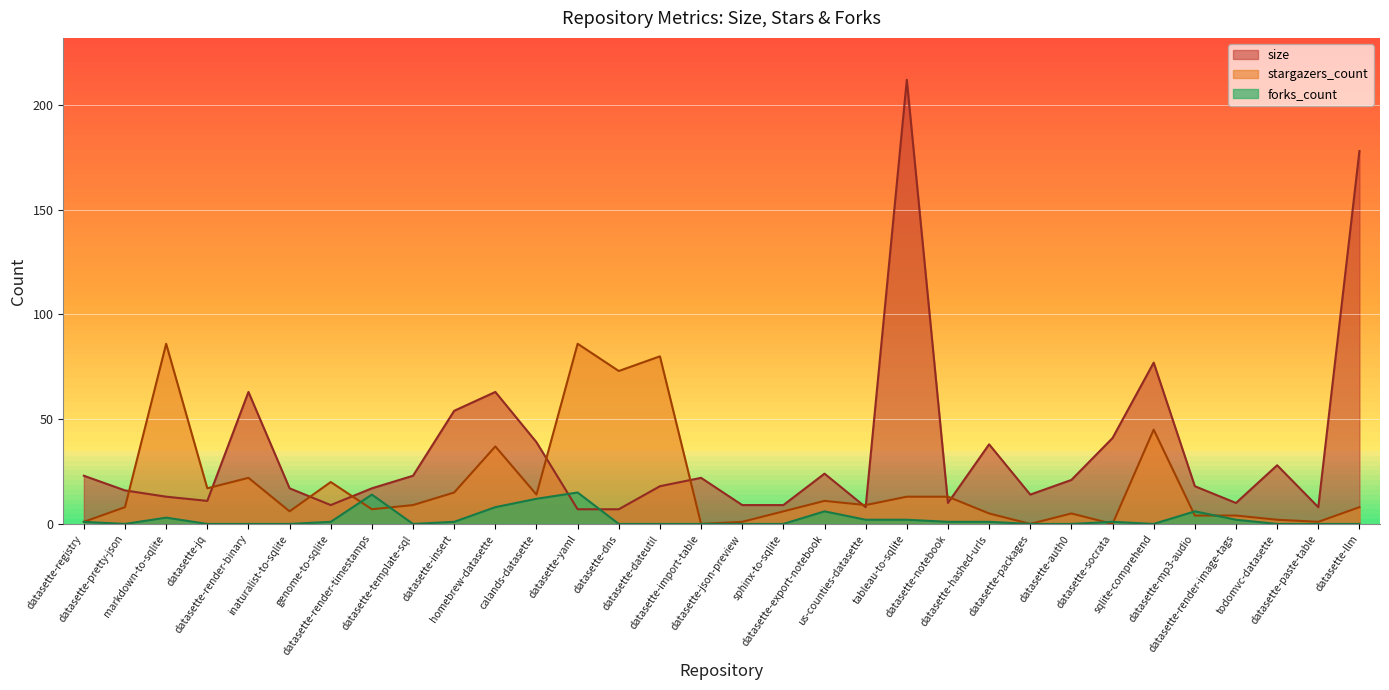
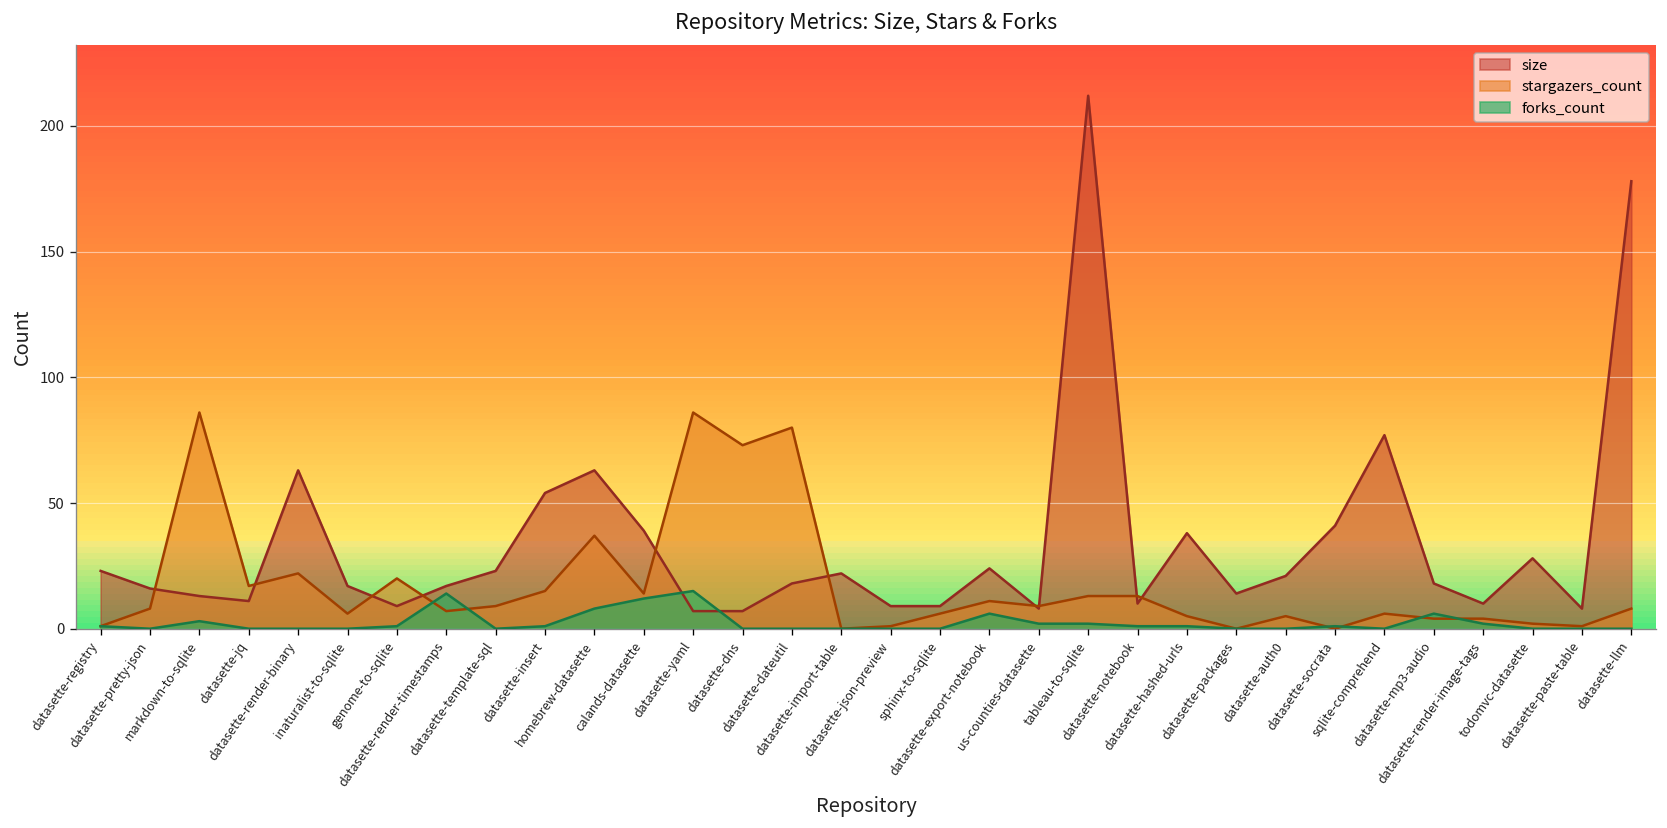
  {
    "size": {
      "datasette-registry": 23,
      "datasette-pretty-json": 16,
      "markdown-to-sqlite": 13,
      "datasette-jq": 11,
      "datasette-render-binary": 63,
      "inaturalist-to-sqlite": 17,
      "genome-to-sqlite": 9,
      "datasette-render-timestamps": 17,
      "datasette-template-sql": 23,
      "datasette-insert": 54,
      "homebrew-datasette": 63,
      "calands-datasette": 39,
      "datasette-yaml": 7,
      "datasette-dns": 7,
      "datasette-dateutil": 18,
      "datasette-import-table": 22,
      "datasette-json-preview": 9,
      "sphinx-to-sqlite": 9,
      "datasette-export-notebook": 24,
      "tableau-to-sqlite": 212,
      "datasette-notebook": 10,
      "datasette-hashed-urls": 38,
      "datasette-packages": 14,
      "datasette-auth0": 21,
      "datasette-socrata": 41,
      "sqlite-comprehend": 77,
      "datasette-mp3-audio": 18,
      "datasette-render-image-tags": 10,
      "todomvc-datasette": 28,
      "datasette-paste-table": 8,
      "datasette-llm": 178
    },
    "stargazers_count": {
      "datasette-pretty-json": 8,
      "markdown-to-sqlite": 86,
      "datasette-jq": 17,
      "datasette-render-binary": 22,
      "inaturalist-to-sqlite": 6,
      "genome-to-sqlite": 20,
      "datasette-render-timestamps": 7,
      "datasette-template-sql": 9,
      "datasette-insert": 15,
      "homebrew-datasette": 37,
      "calands-datasette": 14,
      "datasette-yaml": 86,
      "datasette-dns": 73,
      "datasette-dateutil": 80,
      "sphinx-to-sqlite": 6,
      "datasette-export-notebook": 11,
      "tableau-to-sqlite": 13,
      "datasette-notebook": 13,
      "datasette-hashed-urls": 5,
      "datasette-auth0": 5,
-     "sqlite-comprehend": 45,
+     "sqlite-comprehend": 6,
      "datasette-mp3-audio": 4,
      "datasette-render-image-tags": 4,
      "todomvc-datasette": 2,
      "datasette-llm": 8
    },
    "forks_count": {
      "datasette-pretty-json": 0,
      "markdown-to-sqlite": 3,
      "datasette-jq": 0,
      "datasette-render-binary": 0,
      "inaturalist-to-sqlite": 0,
      "genome-to-sqlite": 1,
      "datasette-render-timestamps": 14,
      "datasette-template-sql": 0,
      "datasette-insert": 1,
      "homebrew-datasette": 8,
      "calands-datasette": 12,
      "datasette-yaml": 15,
      "datasette-dns": 0,
      "datasette-dateutil": 0,
      "sphinx-to-sqlite": 0,
      "datasette-export-notebook": 6,
      "us-counties-datasette": 2,
      "tableau-to-sqlite": 2,
      "datasette-notebook": 1,
      "datasette-hashed-urls": 1,
      "datasette-auth0": 0,
      "sqlite-comprehend": 0,
      "datasette-mp3-audio": 6,
      "datasette-render-image-tags": 2,
      "todomvc-datasette": 0,
      "datasette-llm": 0
    }
  }
